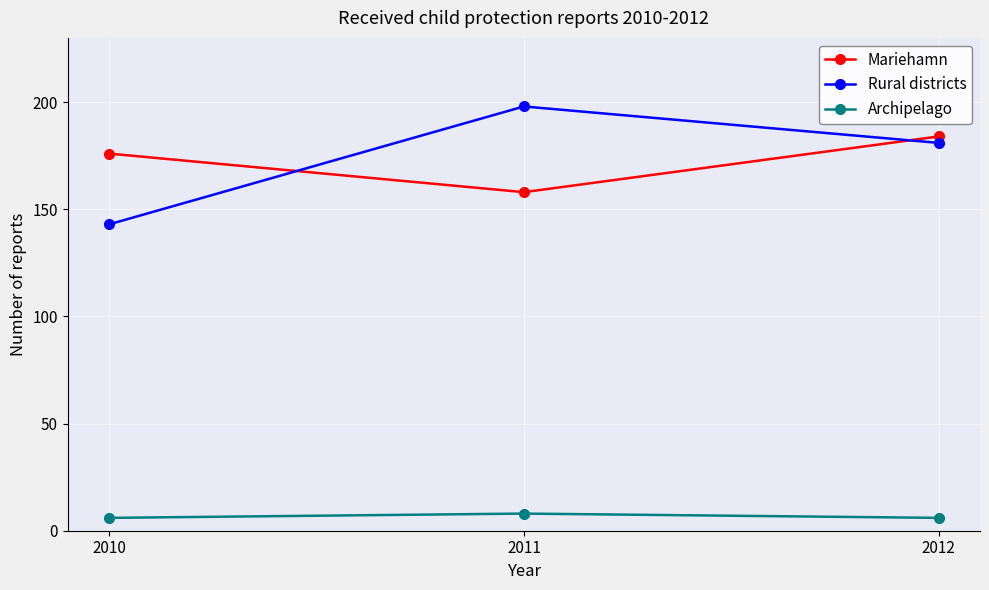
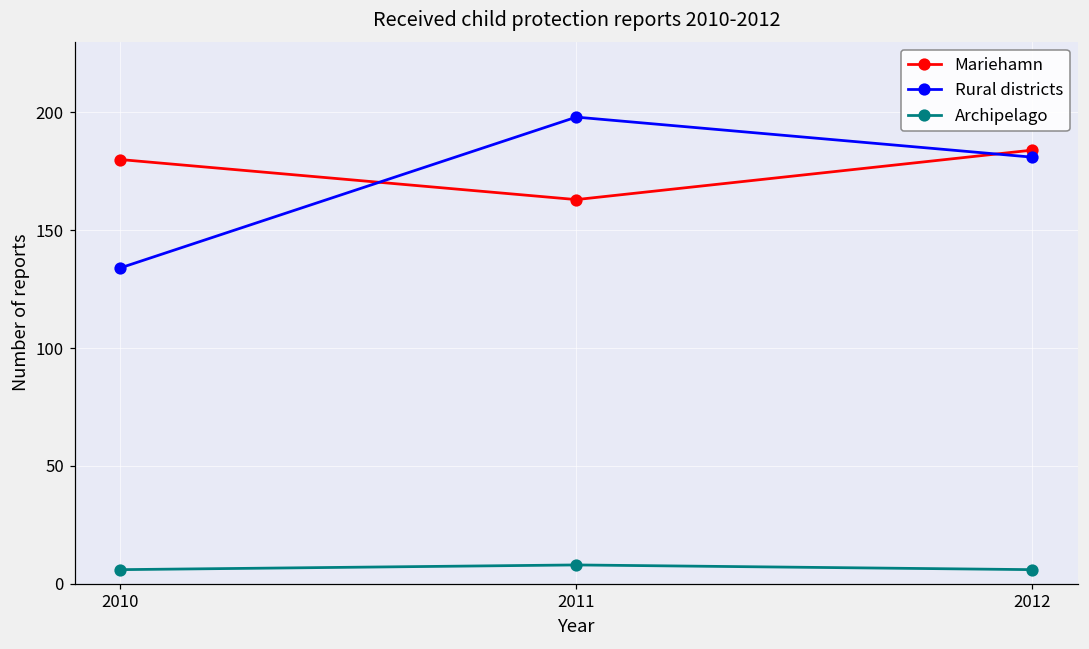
  {
    "Mariehamn": {
-     "2010": 176,
-     "2011": 158,
+     "2010": 180,
+     "2011": 163,
      "2012": 184
    },
    "Rural districts": {
-     "2010": 143,
+     "2010": 134,
      "2011": 198,
      "2012": 181
    },
    "Archipelago": {
      "2010": 6,
      "2011": 8,
      "2012": 6
    }
  }
